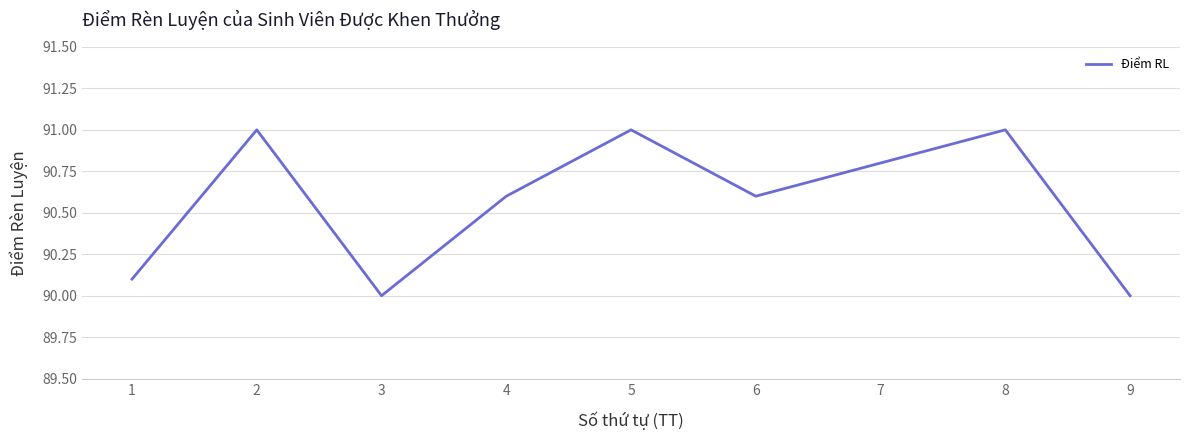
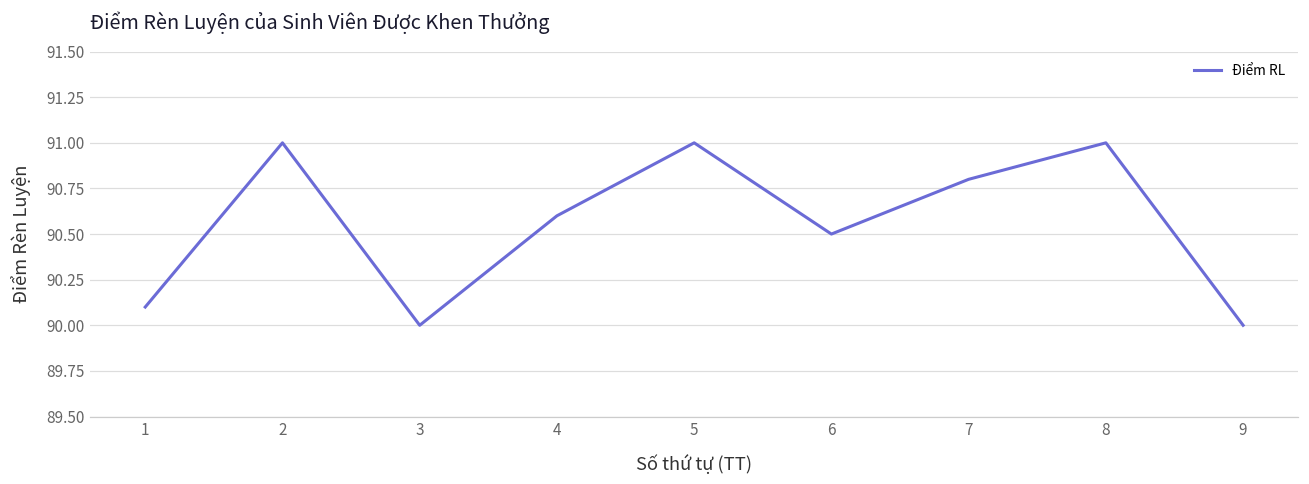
  {
    "1": 90.1,
    "2": 91.0,
    "3": 90.0,
    "4": 90.6,
    "5": 91.0,
-   "6": 90.6,
+   "6": 90.5,
    "7": 90.8,
    "8": 91.0,
    "9": 90.0
  }
